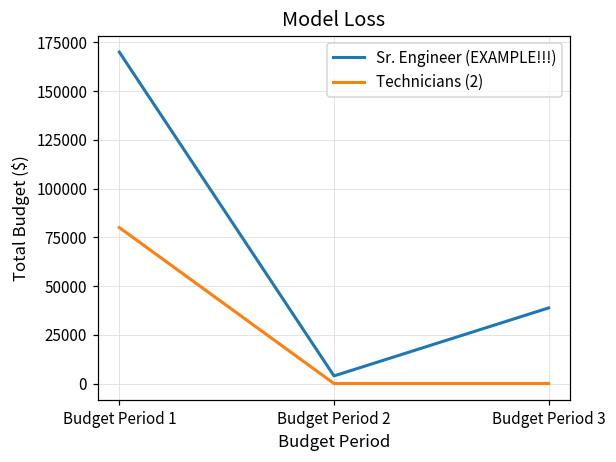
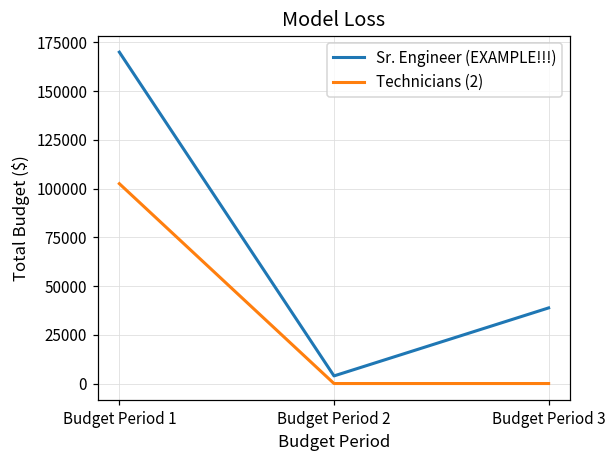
  {
    "Sr. Engineer (EXAMPLE!!!)": {
      "Budget Period 1": 170000,
      "Budget Period 2": 4000,
      "Budget Period 3": 39000
    },
    "Technicians (2)": {
-     "Budget Period 1": 80000,
+     "Budget Period 1": 103000,
      "Budget Period 2": 0,
      "Budget Period 3": 0
    }
  }
